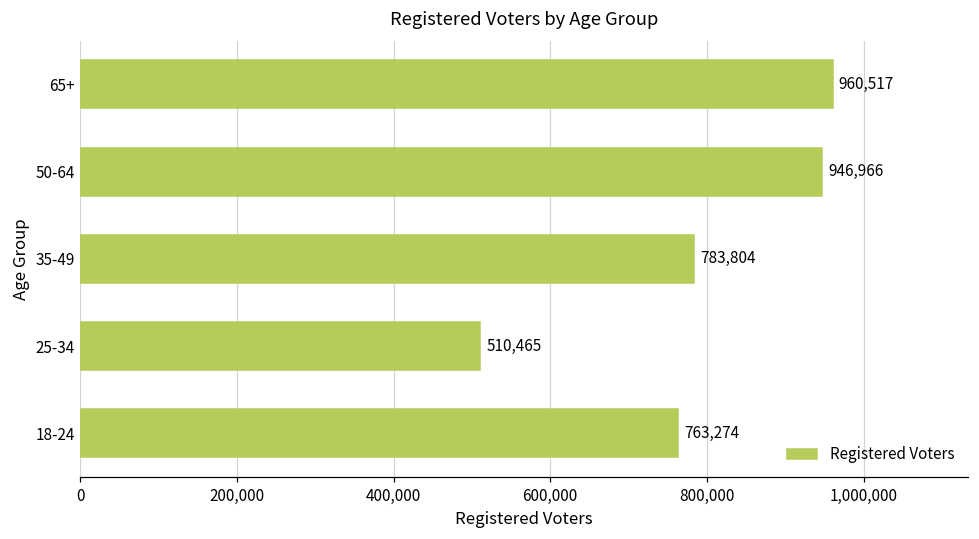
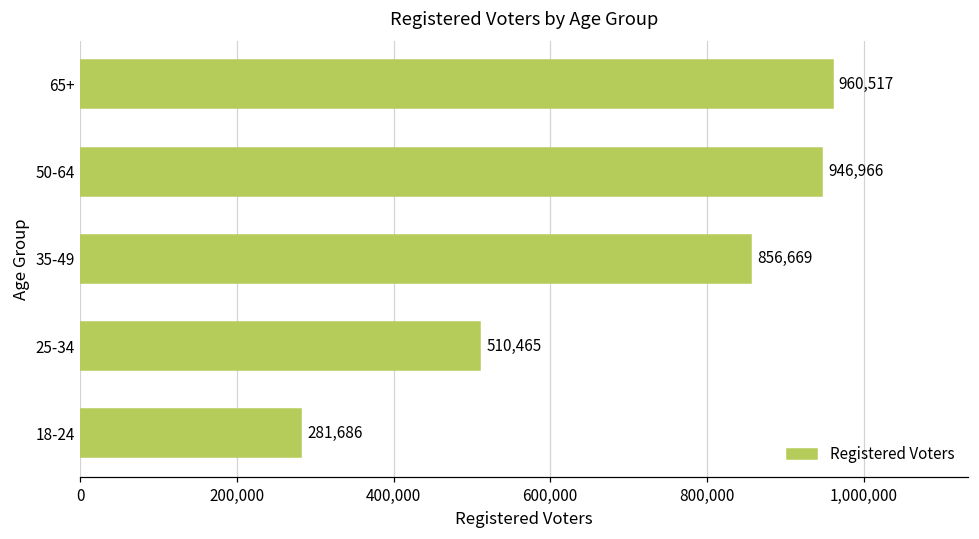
  {
    "65+": "960,517",
    "50-64": "946,966",
-   "35-49": "783,804",
+   "35-49": "856,669",
    "25-34": "510,465",
-   "18-24": "763,274"
+   "18-24": "281,686"
  }
